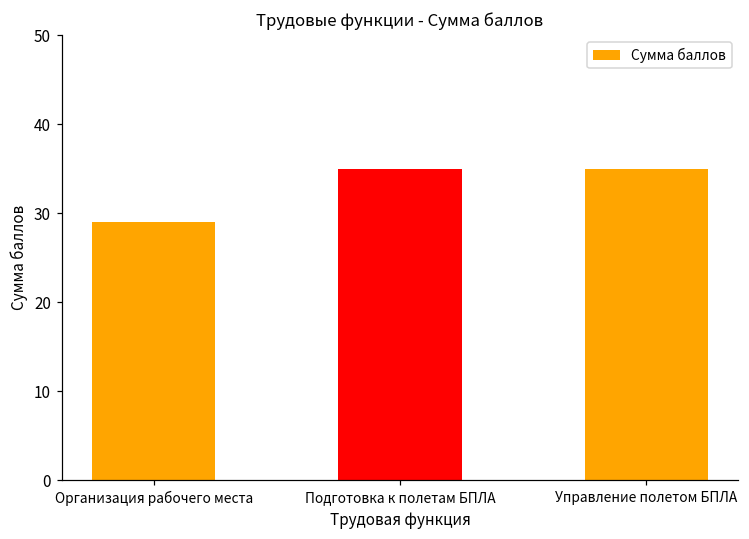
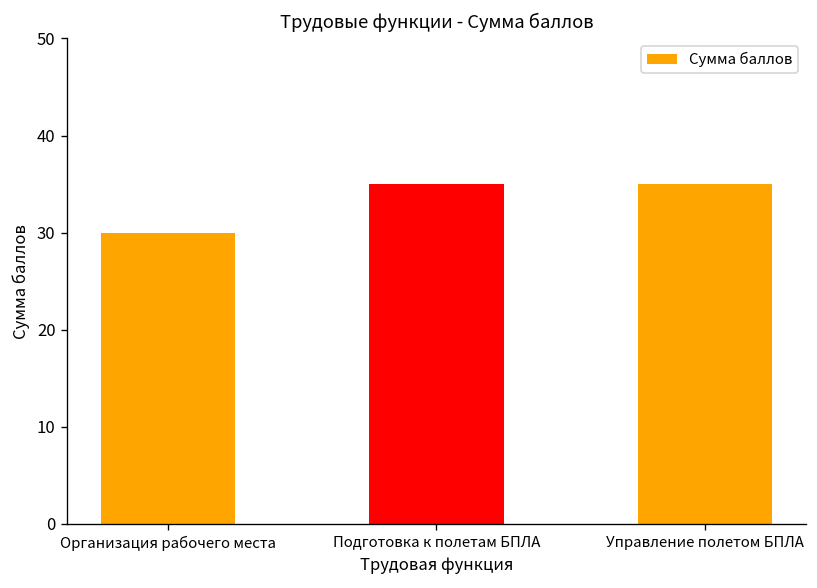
  {
-   "Организация рабочего места": 29,
+   "Организация рабочего места": 30,
    "Подготовка к полетам БПЛА": 35,
    "Управление полетом БПЛА": 35
  }
